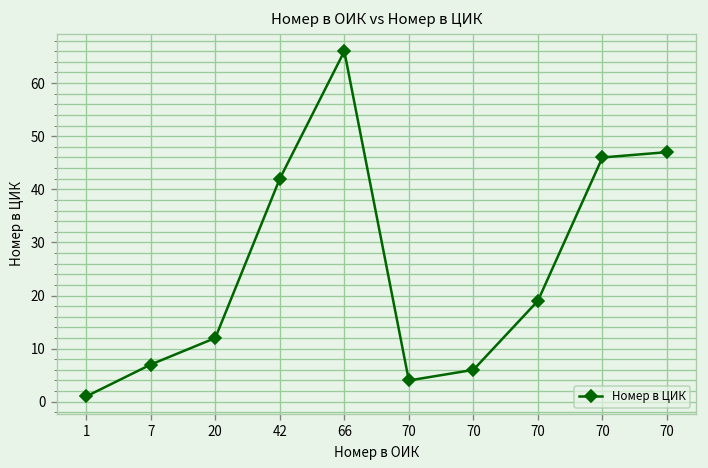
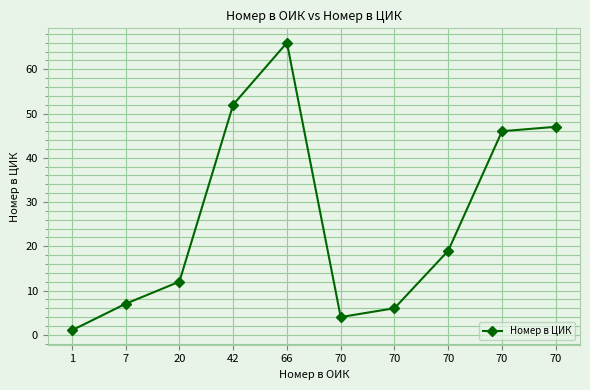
  {
    "1": 1,
    "7": 7,
    "20": 12,
-   "42": 42,
+   "42": 52,
    "66": 66
  }
